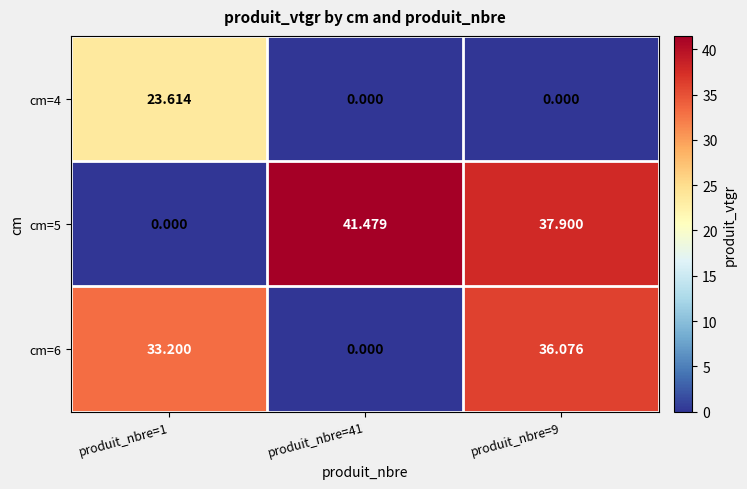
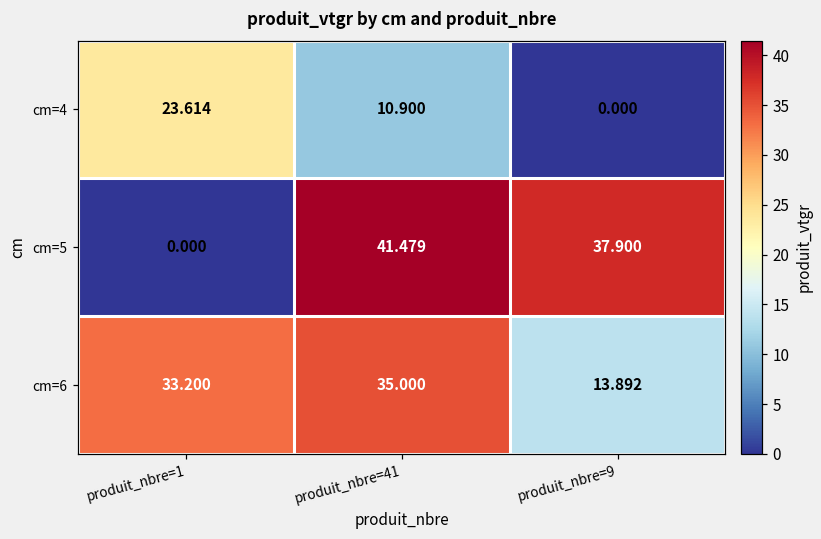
  {
    "cm=4": {
      "produit_nbre=1": 23.614,
-     "produit_nbre=41": 0.000,
+     "produit_nbre=41": 10.900,
      "produit_nbre=9": 0.000
    },
    "cm=5": {
      "produit_nbre=1": 0.000,
      "produit_nbre=41": 41.479,
      "produit_nbre=9": 37.900
    },
    "cm=6": {
      "produit_nbre=1": 33.200,
-     "produit_nbre=41": 0.000,
-     "produit_nbre=9": 36.076
+     "produit_nbre=41": 35.000,
+     "produit_nbre=9": 13.892
    }
  }
